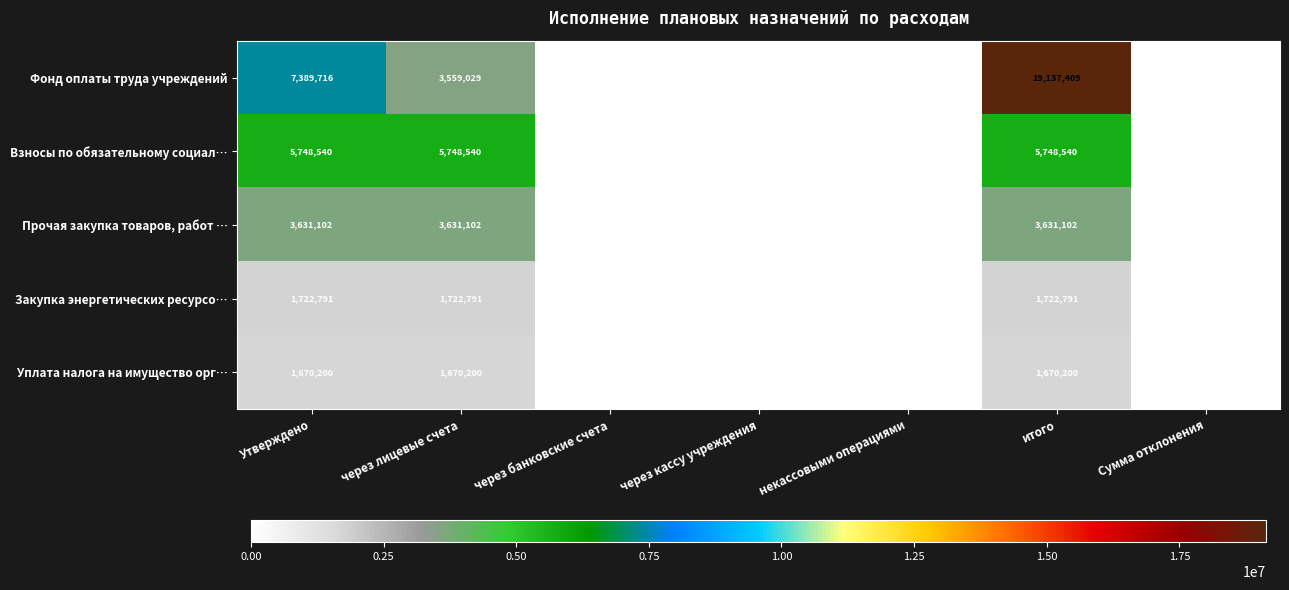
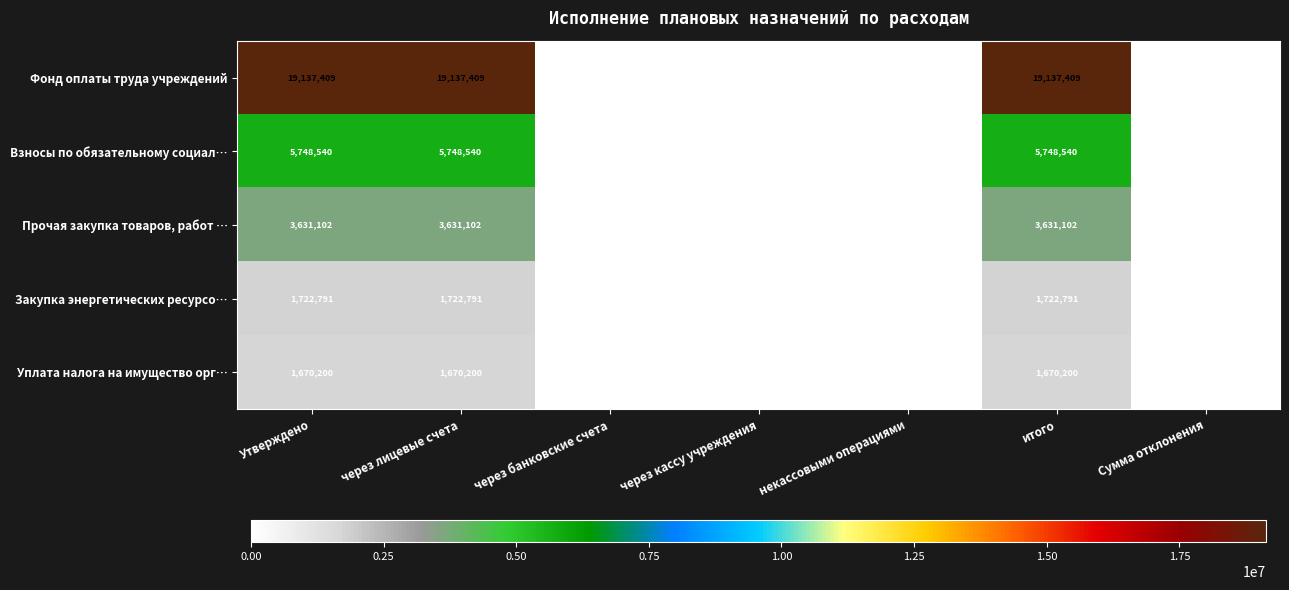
  {
    "Фонд оплаты труда учреждений": {
-     "Утверждено": "7,389,716",
-     "через лицевые счета": "3,559,029",
+     "Утверждено": "19,137,409",
+     "через лицевые счета": "19,137,409",
      "итого": "19,137,409"
    },
    "Взносы по обязательному социал…": {
      "Утверждено": "5,748,540",
      "через лицевые счета": "5,748,540",
      "итого": "5,748,540"
    },
    "Прочая закупка товаров, работ …": {
      "Утверждено": "3,631,102",
      "через лицевые счета": "3,631,102",
      "итого": "3,631,102"
    }
  }
